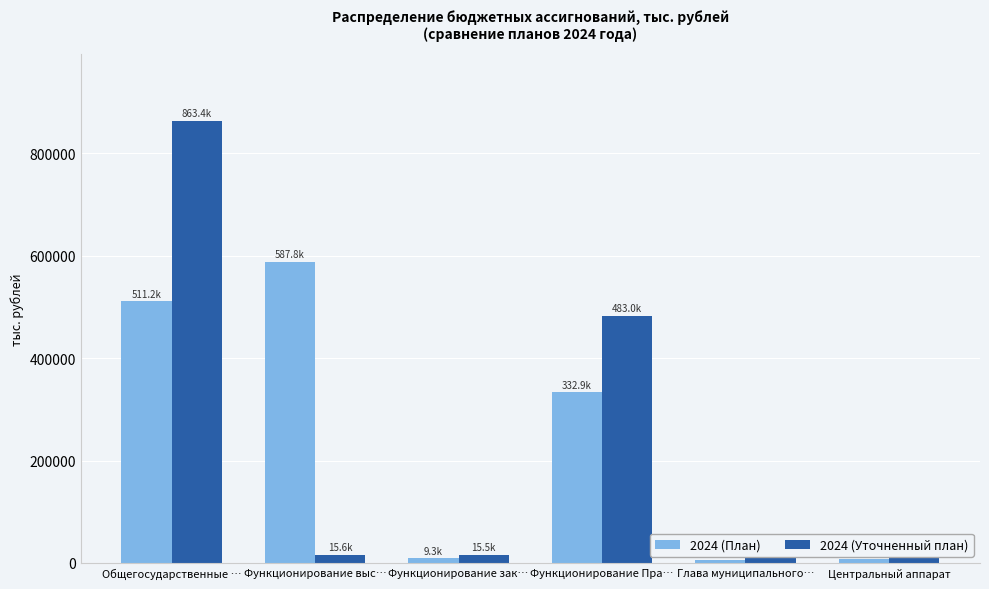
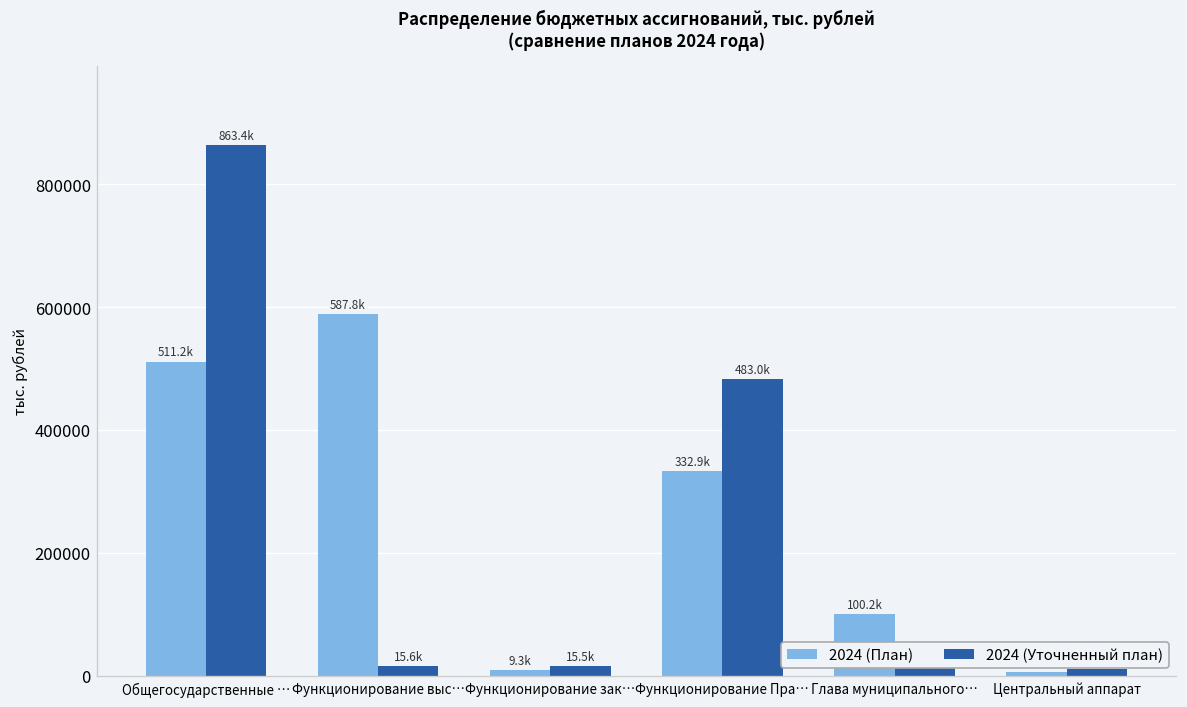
  {
    "2024 (План)": {
-     "Глава муниципального…": "10000"
+     "Глава муниципального…": "100000"
    },
    "2024 (Уточненный план)": {
      "Общегосударственные …": "863.4k",
      "Функционирование выс…": "15.6k",
      "Функционирование зак…": "15.5k",
      "Функционирование Пра…": "483.0k"
    }
  }
